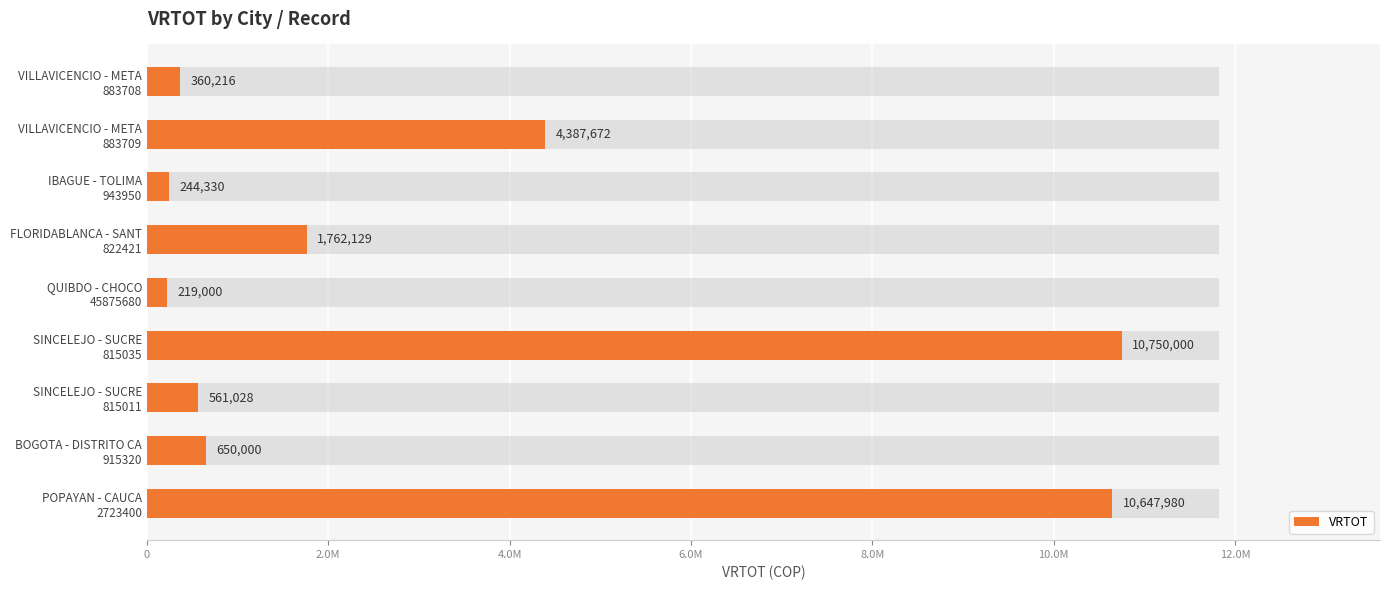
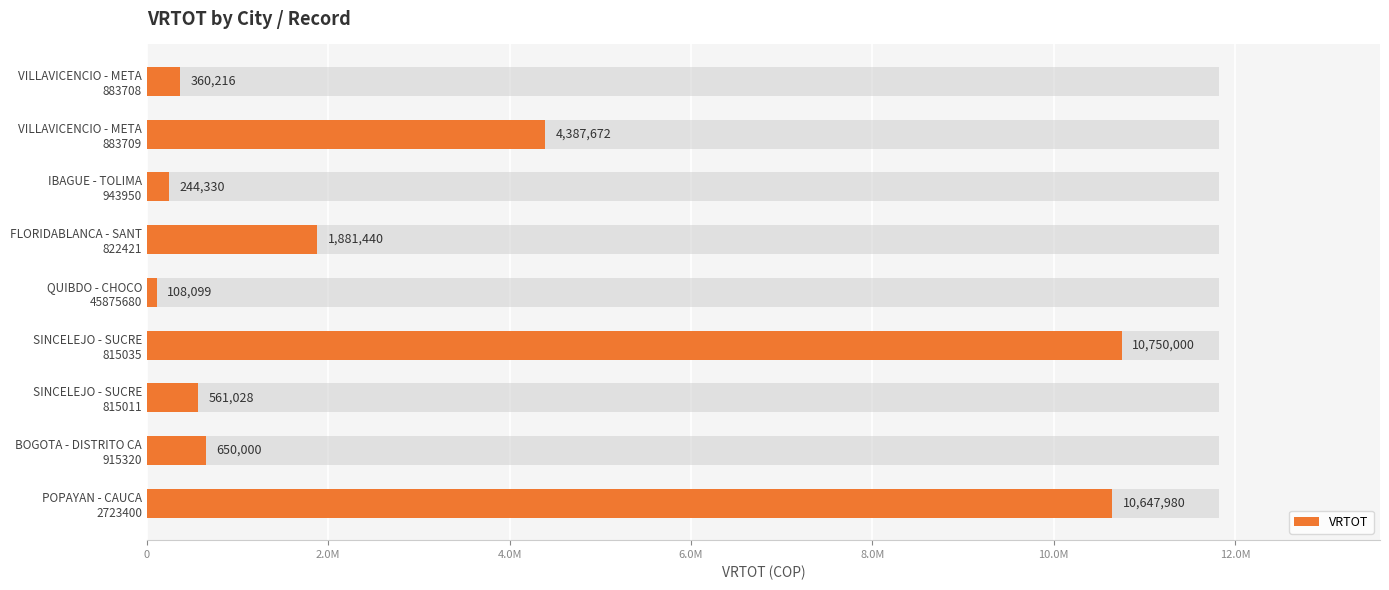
  {
    "VRTOT": {
-     "FLORIDABLANCA - SANT 822421": "1,762,129",
-     "QUIBDO - CHOCO 45875680": "219,000"
+     "FLORIDABLANCA - SANT 822421": "1,881,440",
+     "QUIBDO - CHOCO 45875680": "108,099"
    }
  }
